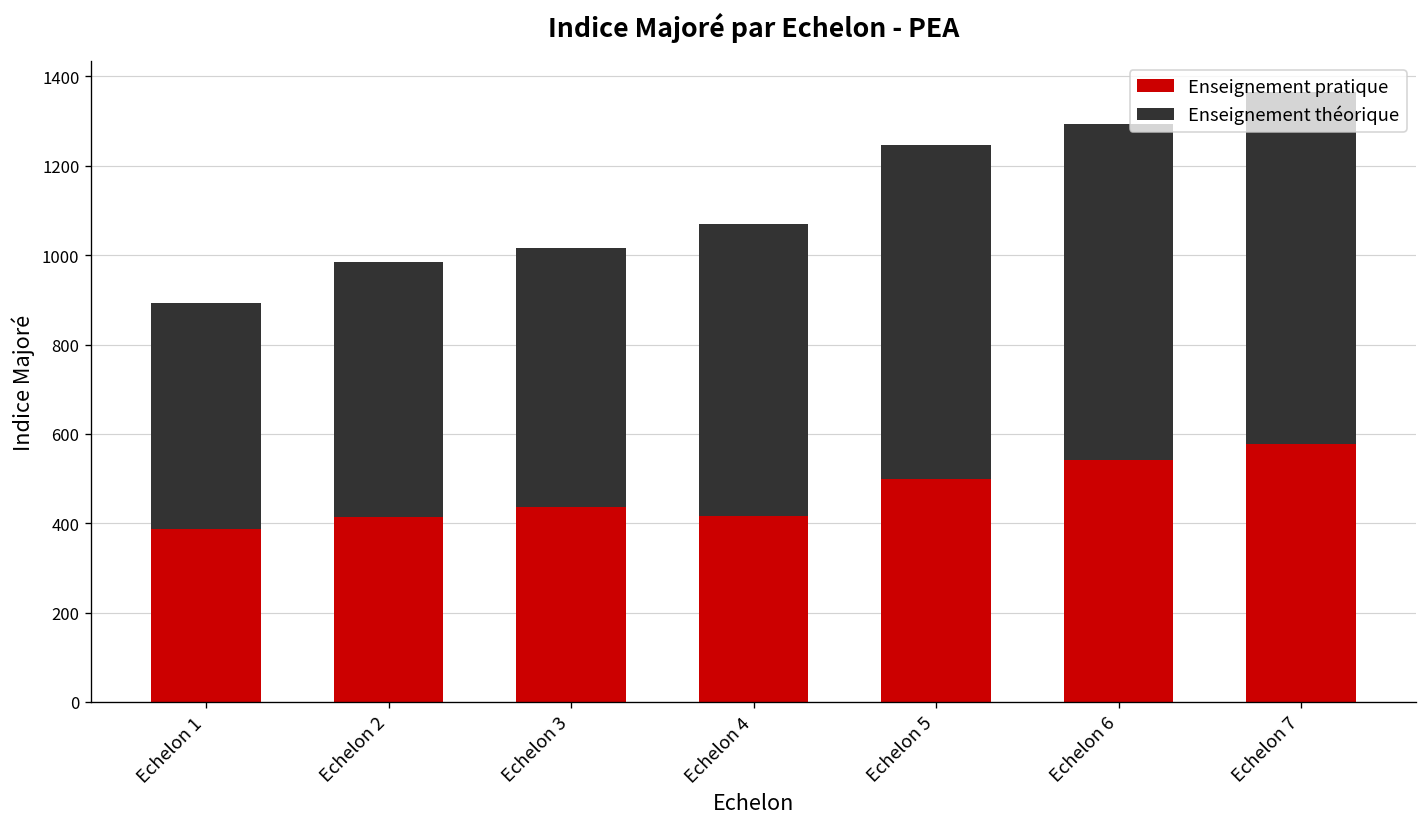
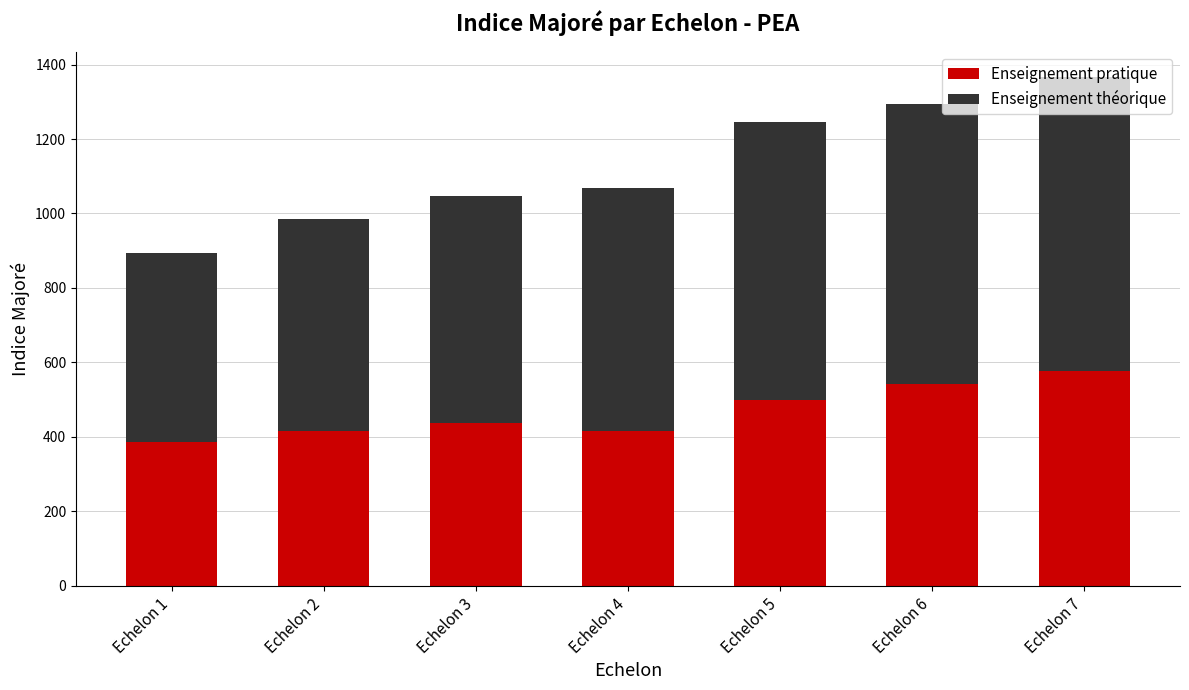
  {
    "Enseignement pratique": {
      "Echelon 1": 390,
      "Echelon 2": 420,
      "Echelon 3": 440,
      "Echelon 4": 420,
      "Echelon 5": 500,
      "Echelon 6": 540,
      "Echelon 7": 580
    },
    "Enseignement théorique": {
      "Echelon 1": 510,
      "Echelon 2": 570,
-     "Echelon 3": 580,
+     "Echelon 3": 610,
      "Echelon 4": 650,
      "Echelon 5": 750,
      "Echelon 6": 750
    }
  }
